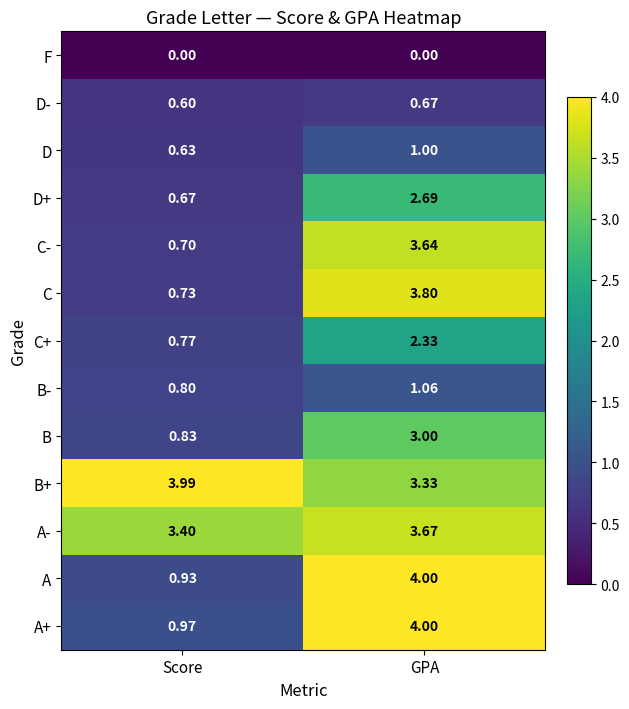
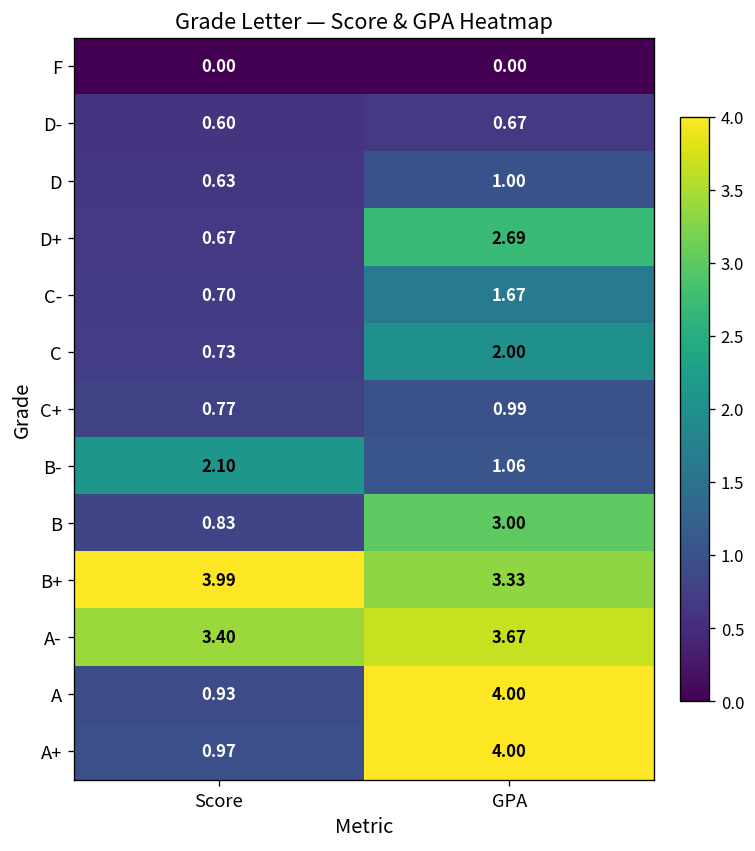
  {
    "F": {
      "Score": 0.00,
      "GPA": 0.00
    },
    "D-": {
      "Score": 0.60,
      "GPA": 0.67
    },
    "D": {
      "Score": 0.63,
      "GPA": 1.00
    },
    "D+": {
      "Score": 0.67,
      "GPA": 2.69
    },
    "C-": {
      "Score": 0.70,
-     "GPA": 3.64
+     "GPA": 1.67
    },
    "C": {
      "Score": 0.73,
-     "GPA": 3.80
+     "GPA": 2.00
    },
    "C+": {
      "Score": 0.77,
-     "GPA": 2.33
+     "GPA": 0.99
    },
    "B-": {
-     "Score": 0.80,
+     "Score": 2.10,
      "GPA": 1.06
    },
    "B": {
      "Score": 0.83,
      "GPA": 3.00
    },
    "B+": {
      "Score": 3.99,
      "GPA": 3.33
    },
    "A-": {
      "Score": 3.40,
      "GPA": 3.67
    },
    "A": {
      "Score": 0.93,
      "GPA": 4.00
    },
    "A+": {
      "Score": 0.97,
      "GPA": 4.00
    }
  }
